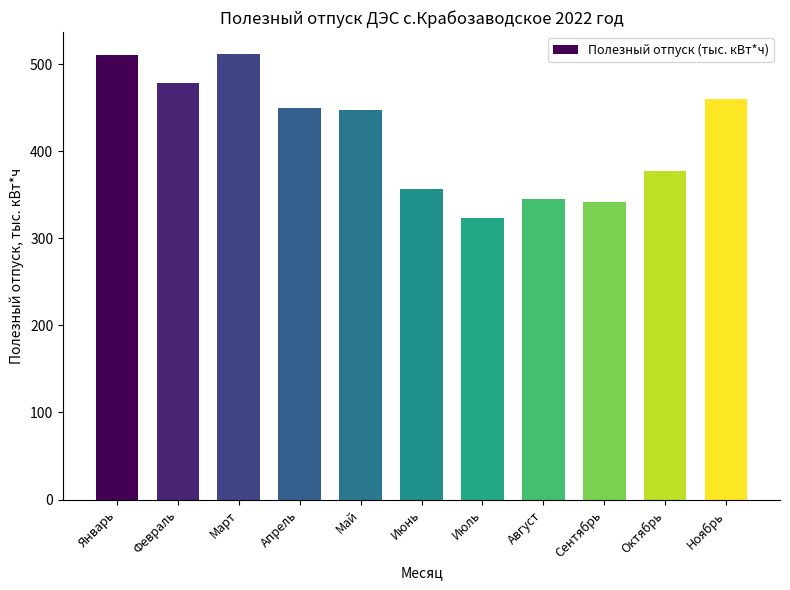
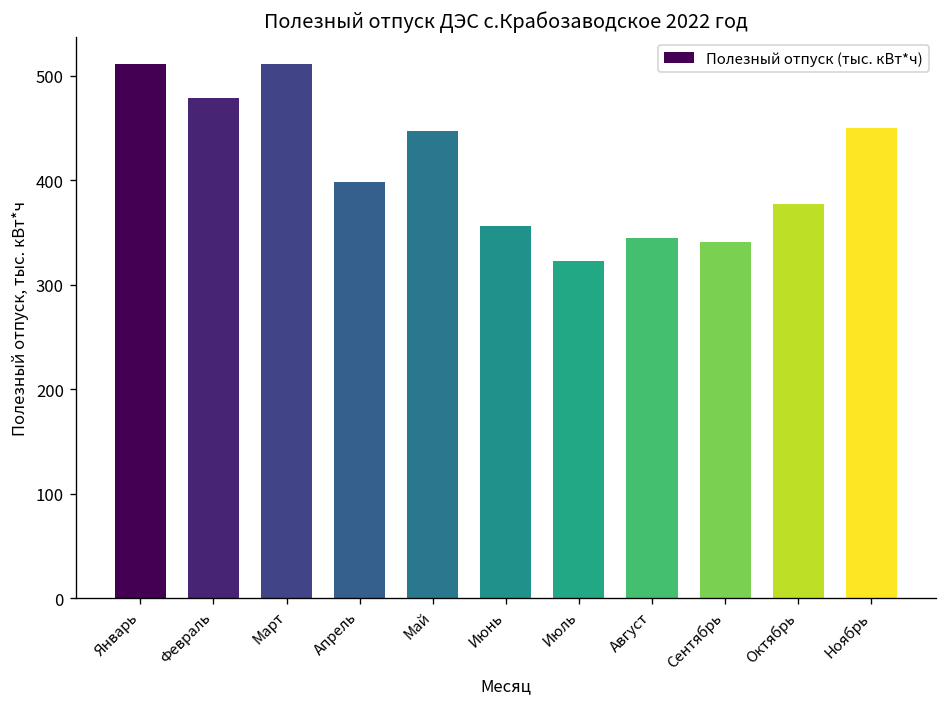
  {
    "Январь": 510,
    "Февраль": 480,
    "Март": 510,
-   "Апрель": 450,
+   "Апрель": 400,
    "Май": 450,
    "Июнь": 360,
    "Июль": 320,
    "Август": 350,
    "Сентябрь": 340,
    "Октябрь": 380,
-   "Ноябрь": 460
+   "Ноябрь": 450
  }
